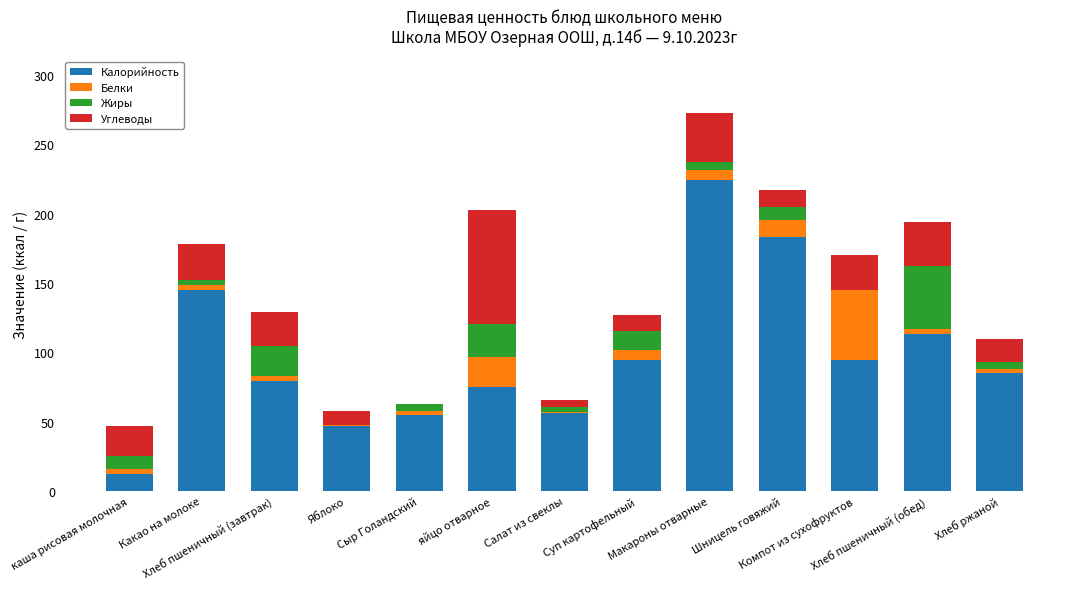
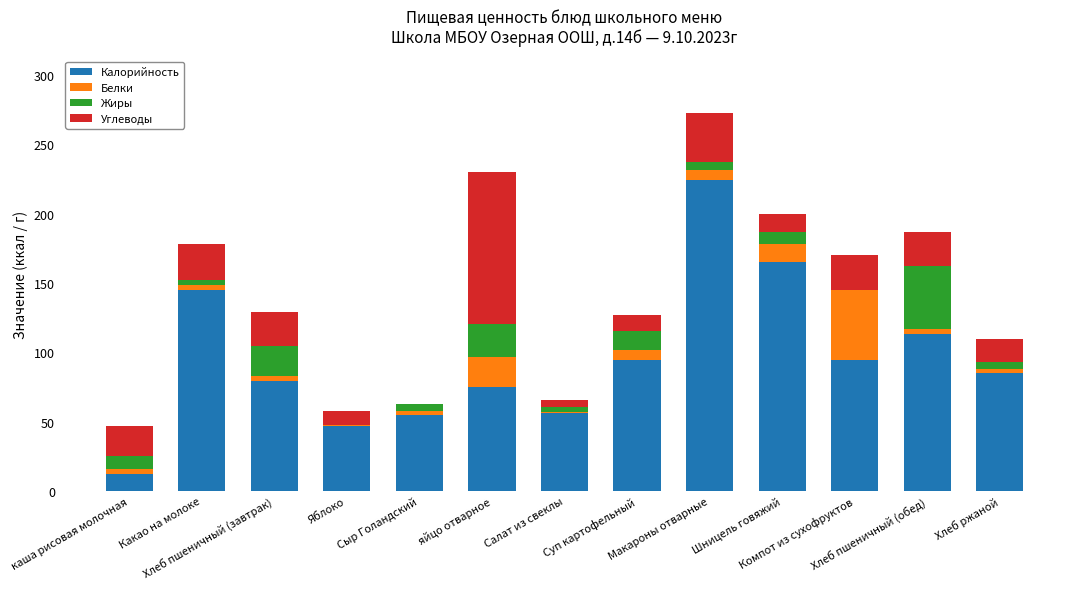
  {
    "Калорийность": {
      "каша рисовая молочная": 12,
      "Какао на молоке": 145,
      "Хлеб пшеничный (завтрак)": 80,
      "Яблоко": 47,
      "Сыр Голандский": 55,
      "яйцо отварное": 75,
      "Салат из свеклы": 56,
      "Суп картофельный": 95,
      "Макароны отварные": 224,
-     "Шницель говяжий": 183,
+     "Шницель говяжий": 165,
      "Компот из сухофруктов": 94,
      "Хлеб пшеничный (обед)": 113,
      "Хлеб ржаной": 85
    },
    "Белки": {
      "каша рисовая молочная": 4,
      "Какао на молоке": 4,
      "Хлеб пшеничный (завтрак)": 4,
      "Сыр Голандский": 3,
      "яйцо отварное": 21,
      "Суп картофельный": 7,
      "Макароны отварные": 7,
      "Шницель говяжий": 12,
      "Компот из сухофруктов": 51,
      "Хлеб пшеничный (обед)": 4,
      "Хлеб ржаной": 3
    },
    "Жиры": {
      "каша рисовая молочная": 9,
      "Какао на молоке": 4,
      "Хлеб пшеничный (завтрак)": 21,
      "Сыр Голандский": 4,
      "яйцо отварное": 24,
      "Салат из свеклы": 4,
      "Суп картофельный": 14,
      "Макароны отварные": 6,
      "Шницель говяжий": 9,
      "Компот из сухофруктов": 0,
      "Хлеб пшеничный (обед)": 45,
      "Хлеб ржаной": 5
    },
    "Углеводы": {
      "каша рисовая молочная": 22,
      "Какао на молоке": 25,
      "Хлеб пшеничный (завтрак)": 25,
      "Яблоко": 10,
      "Сыр Голандский": 0,
-     "яйцо отварное": 82,
+     "яйцо отварное": 110,
      "Салат из свеклы": 5,
      "Суп картофельный": 11,
      "Макароны отварные": 35,
      "Шницель говяжий": 13,
      "Компот из сухофруктов": 25,
-     "Хлеб пшеничный (обед)": 32,
+     "Хлеб пшеничный (обед)": 25,
      "Хлеб ржаной": 17
    }
  }
